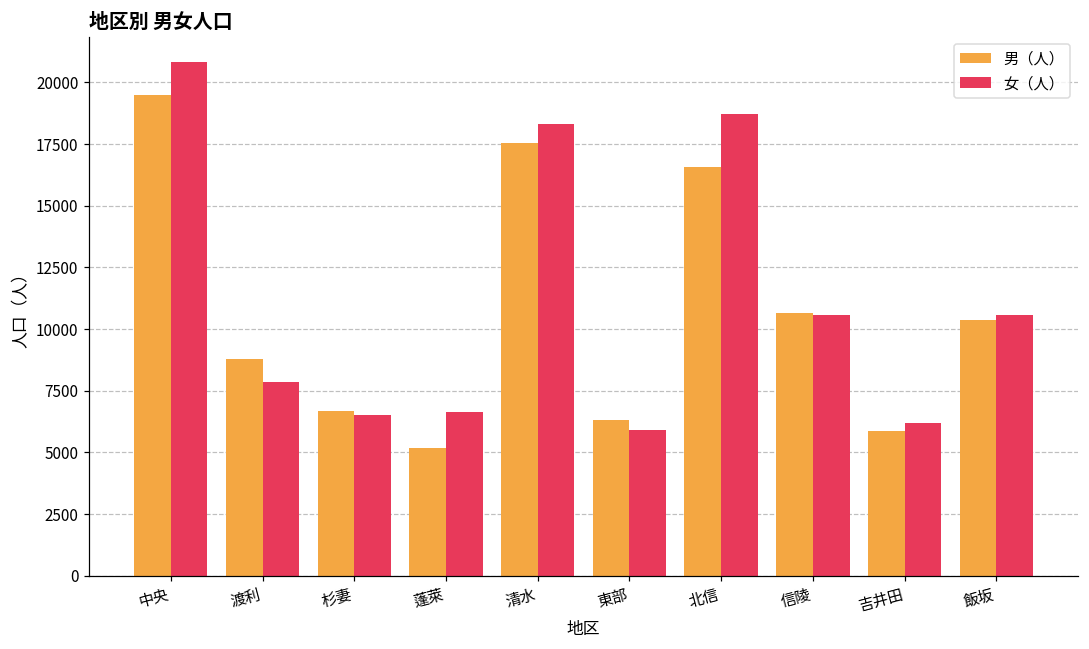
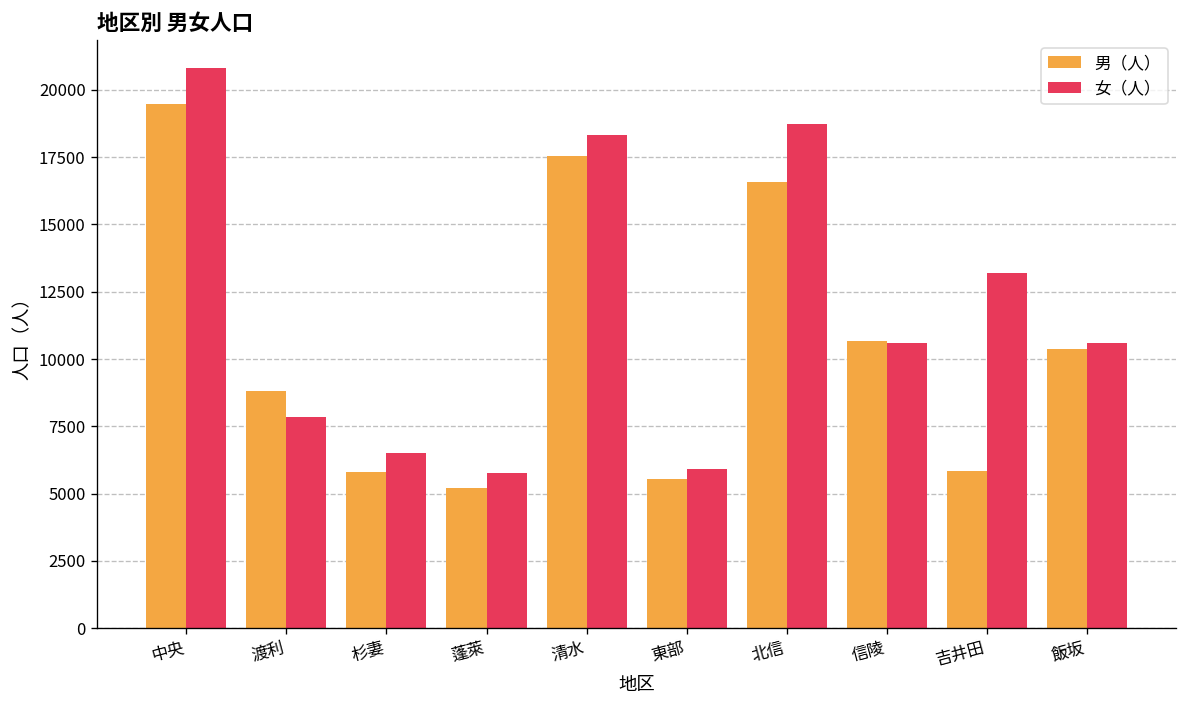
  {
    "男（人）": {
      "中央": 19500,
      "渡利": 8800,
-     "杉妻": 6700,
+     "杉妻": 5800,
      "蓬萊": 5200,
      "清水": 17600,
-     "東部": 6300,
+     "東部": 5500,
      "北信": 16600,
      "信陵": 10700,
      "吉井田": 5900,
      "飯坂": 10400
    },
    "女（人）": {
      "中央": 20800,
      "渡利": 7900,
      "杉妻": 6500,
-     "蓬萊": 6700,
+     "蓬萊": 5800,
      "清水": 18300,
      "東部": 5900,
      "北信": 18700,
      "信陵": 10600,
-     "吉井田": 6200,
+     "吉井田": 13200,
      "飯坂": 10600
    }
  }
